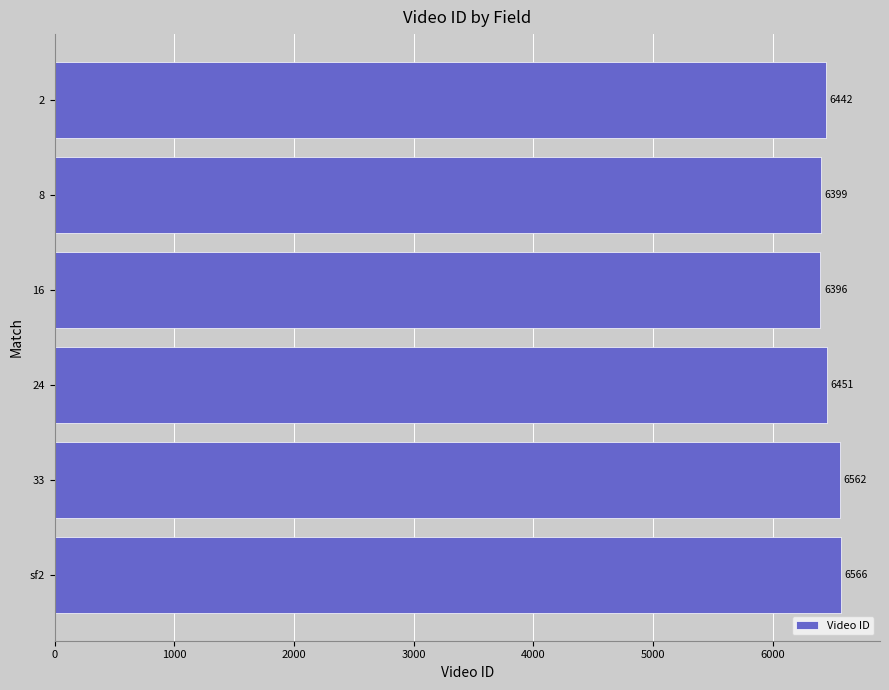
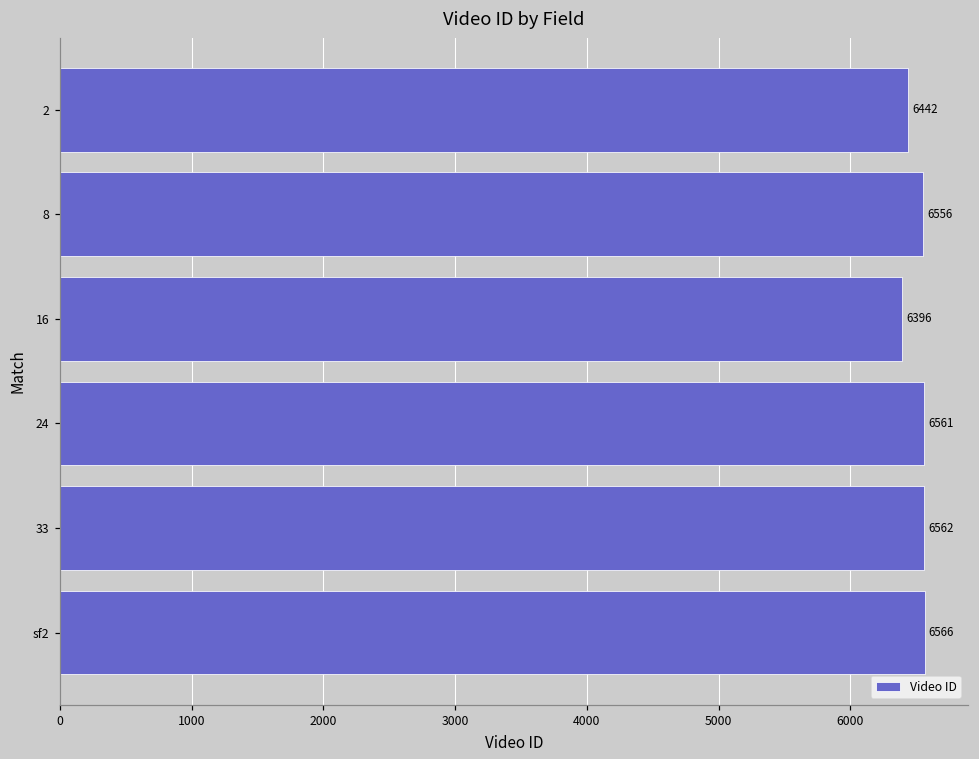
  {
    "2": 6442,
-   "8": 6399,
+   "8": 6556,
    "16": 6396,
-   "24": 6451,
+   "24": 6561,
    "33": 6562,
    "sf2": 6566
  }
